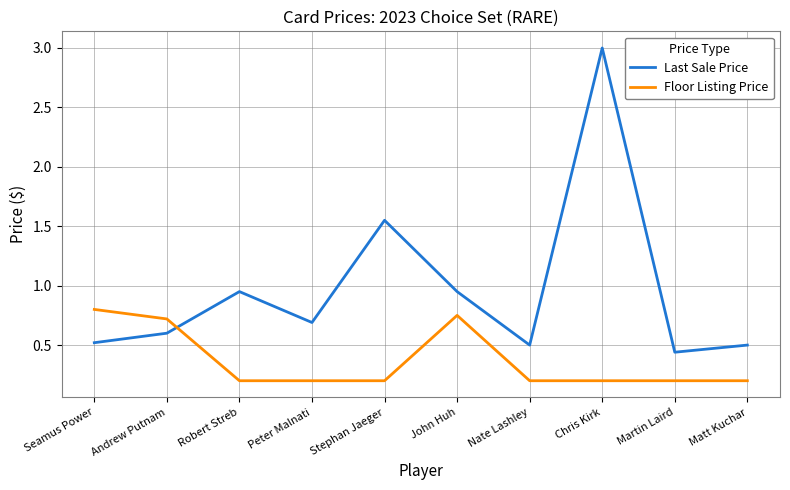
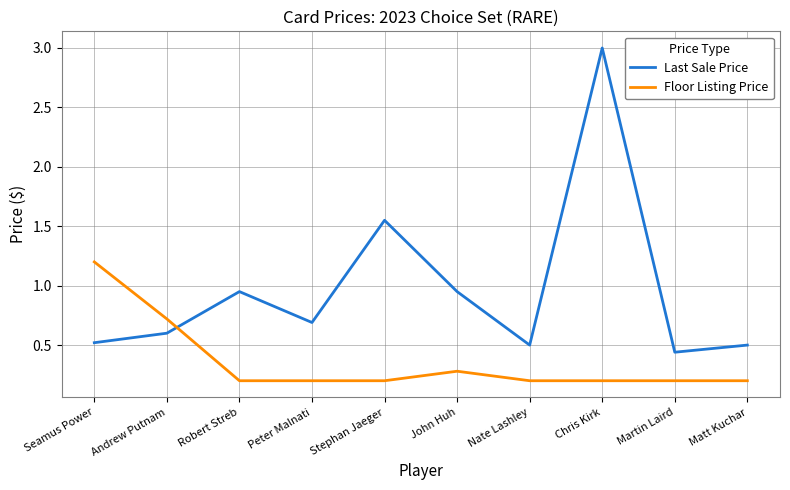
  {
    "Last Sale Price": {
      "Seamus Power": 0.52,
      "Andrew Putnam": 0.60,
      "Robert Streb": 0.95,
      "Peter Malnati": 0.69,
      "Stephan Jaeger": 1.55,
      "John Huh": 0.95,
      "Nate Lashley": 0.50,
      "Chris Kirk": 3.00,
      "Martin Laird": 0.44,
      "Matt Kuchar": 0.50
    },
    "Floor Listing Price": {
-     "Seamus Power": 0.8,
+     "Seamus Power": 1.2,
      "Andrew Putnam": 0.72,
      "Robert Streb": 0.20,
      "Peter Malnati": 0.20,
      "Stephan Jaeger": 0.20,
-     "John Huh": 0.75,
+     "John Huh": 0.28,
      "Nate Lashley": 0.20,
      "Chris Kirk": 0.20,
      "Martin Laird": 0.20,
      "Matt Kuchar": 0.20
    }
  }
